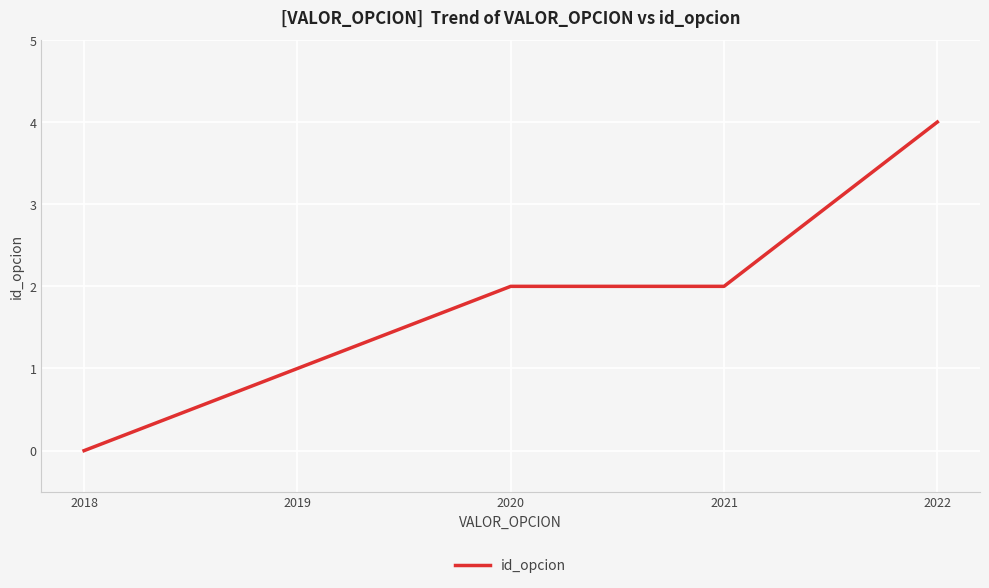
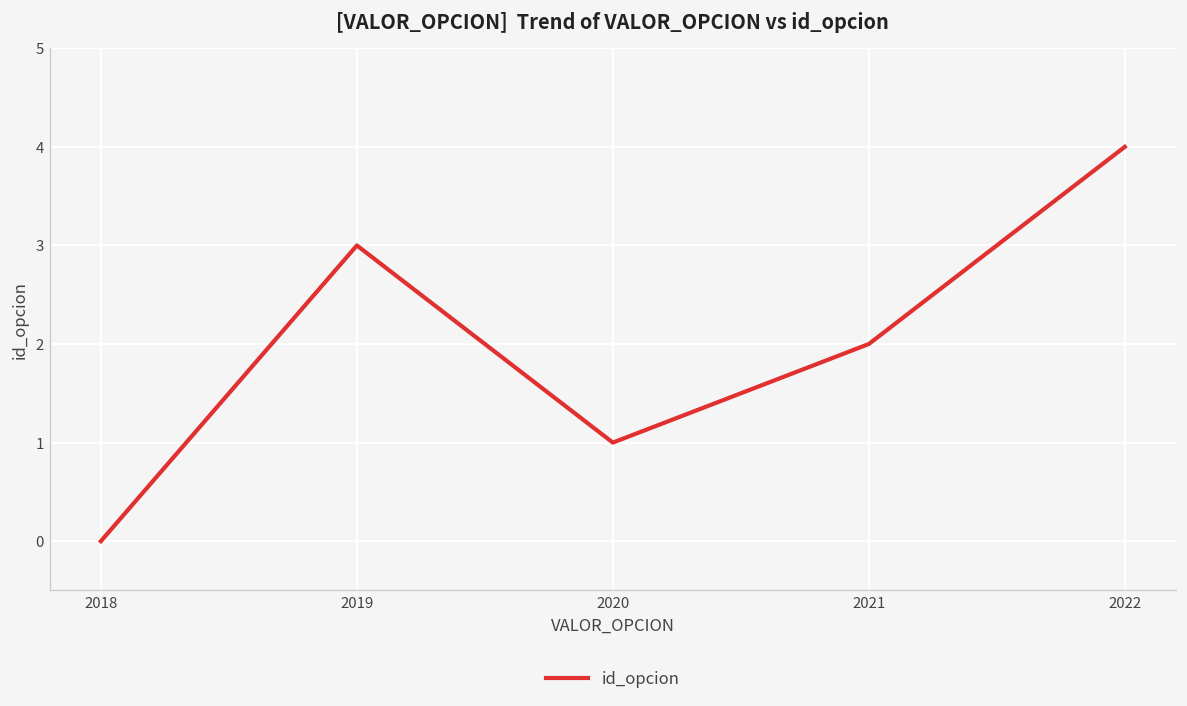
  {
    "2018": 0,
-   "2019": 1,
-   "2020": 2,
+   "2019": 3,
+   "2020": 1,
    "2021": 2,
    "2022": 4
  }
